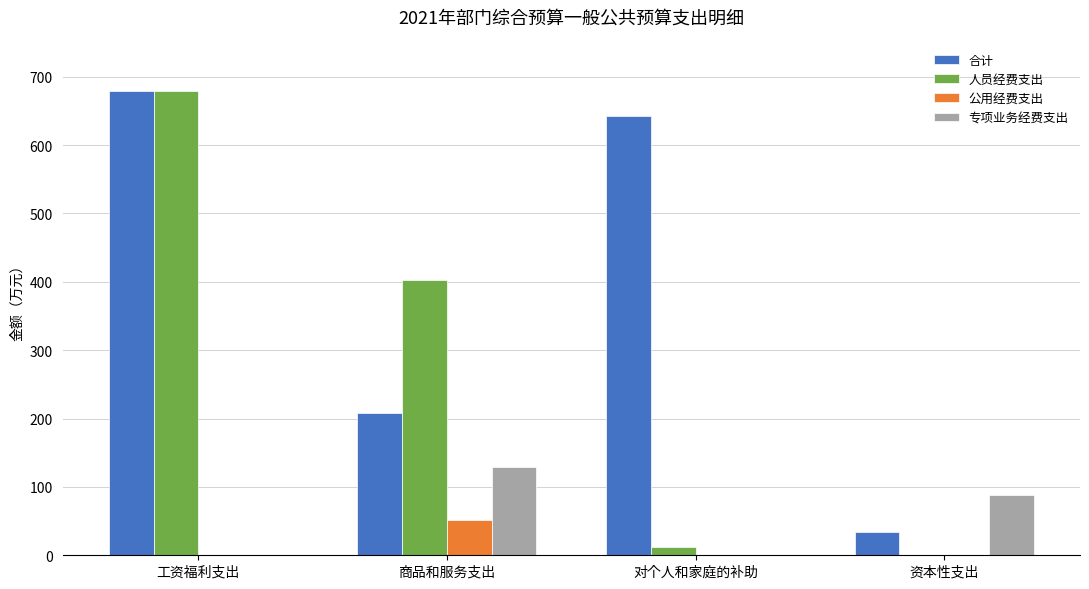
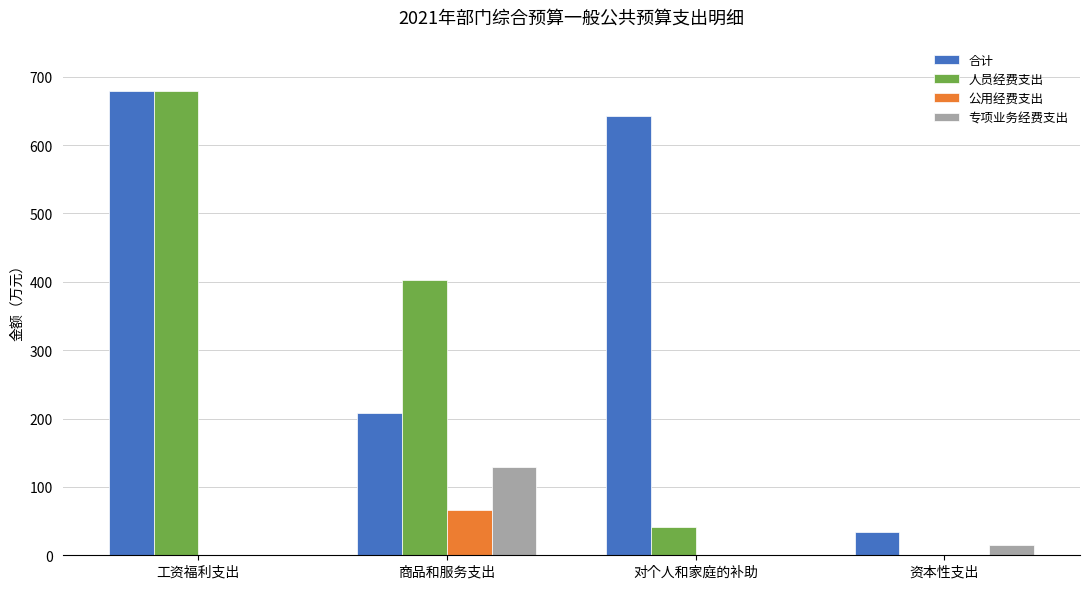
  {
    "合计": {
      "工资福利支出": 680,
      "商品和服务支出": 210,
      "对个人和家庭的补助": 640,
      "资本性支出": 30
    },
    "人员经费支出": {
      "工资福利支出": 680,
      "商品和服务支出": 400,
-     "对个人和家庭的补助": 10,
+     "对个人和家庭的补助": 40,
      "资本性支出": 0
    },
    "公用经费支出": {
      "工资福利支出": 0,
-     "商品和服务支出": 50,
+     "商品和服务支出": 70,
      "对个人和家庭的补助": 0,
      "资本性支出": 0
    },
    "专项业务经费支出": {
      "工资福利支出": 0,
      "商品和服务支出": 130,
      "对个人和家庭的补助": 0,
-     "资本性支出": 90
+     "资本性支出": 20
    }
  }
